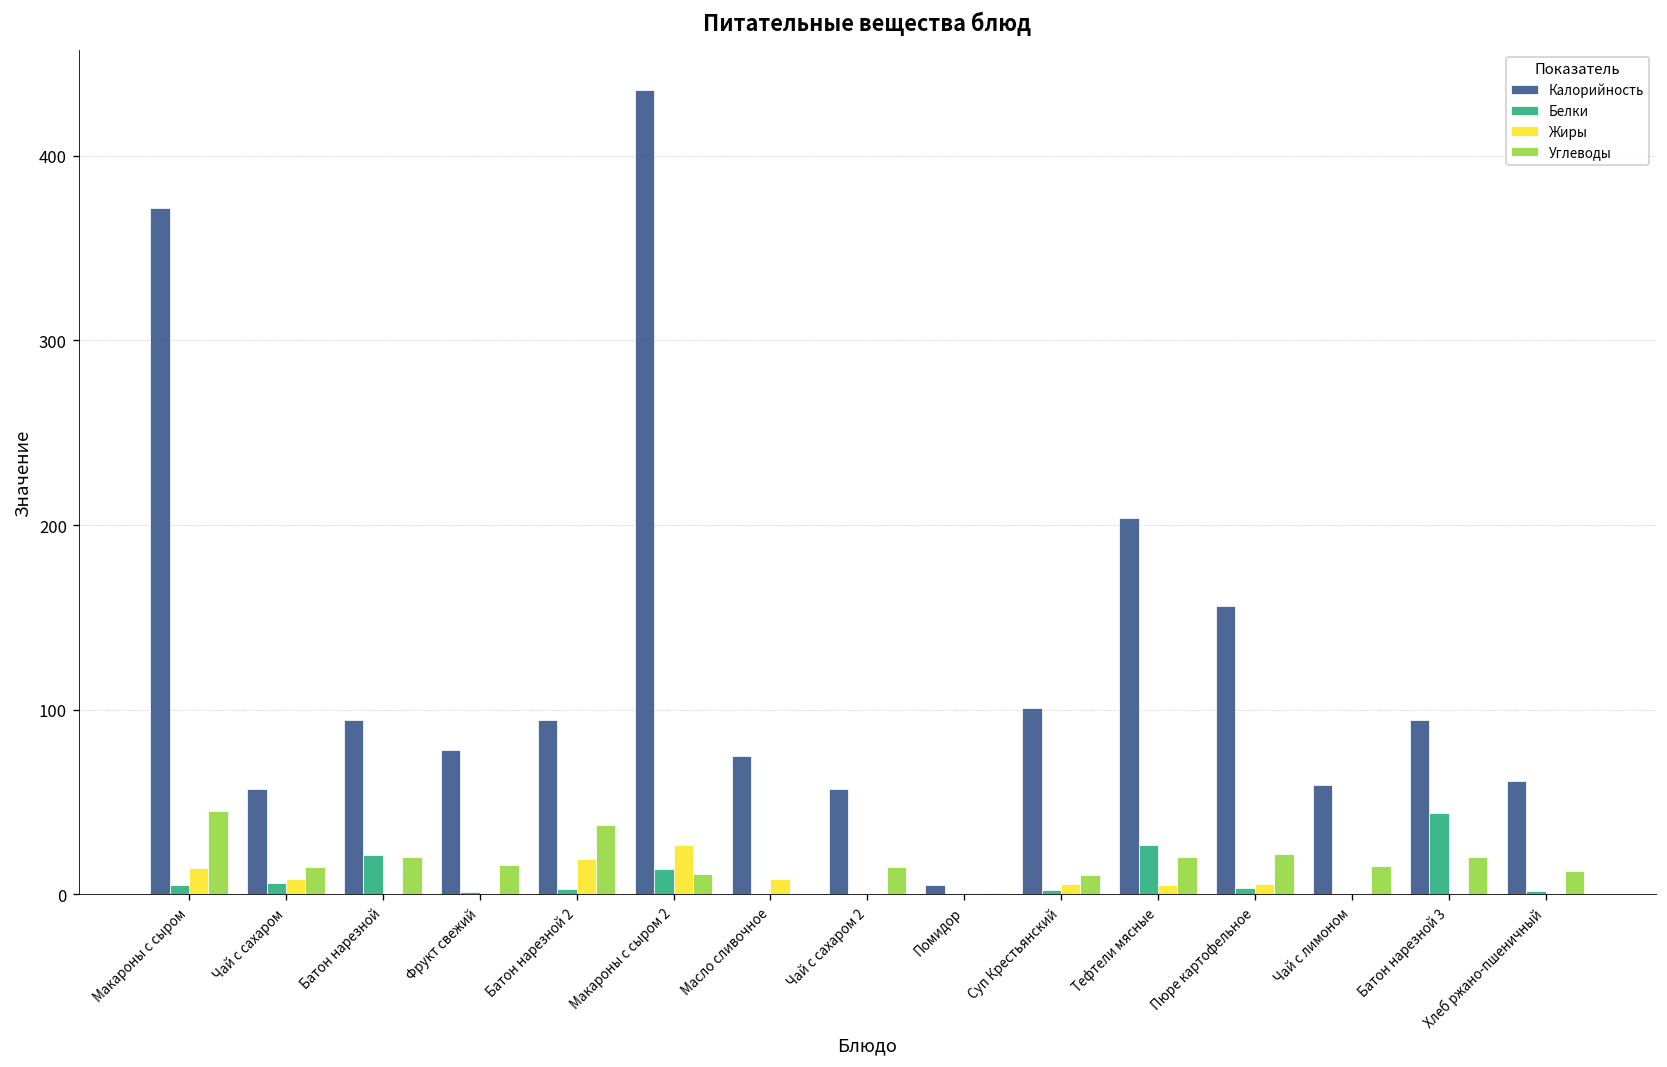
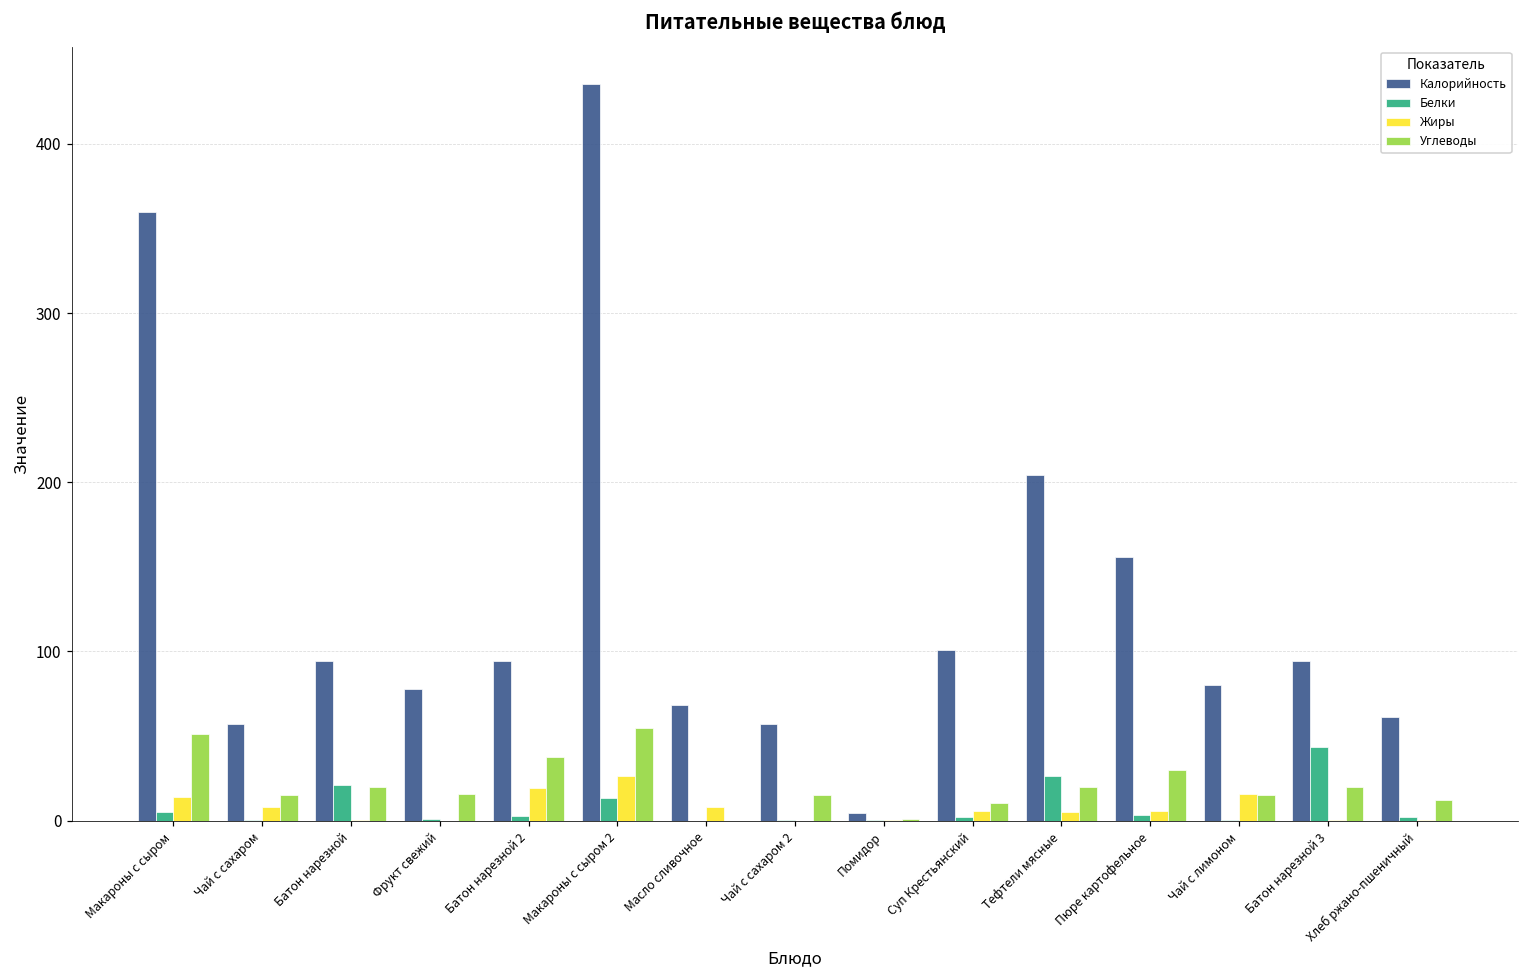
  {
    "Калорийность": {
-     "Макароны с сыром": 372,
+     "Макароны с сыром": 360,
      "Чай с сахаром": 57,
      "Батон нарезной": 95,
      "Фрукт свежий": 78,
      "Батон нарезной 2": 95,
      "Макароны с сыром 2": 436,
-     "Масло сливочное": 75,
+     "Масло сливочное": 69,
      "Чай с сахаром 2": 57,
      "Помидор": 5,
      "Суп Крестьянский": 101,
      "Тефтели мясные": 204,
      "Пюре картофельное": 156,
-     "Чай с лимоном": 59,
+     "Чай с лимоном": 80,
      "Батон нарезной 3": 95,
      "Хлеб ржано-пшеничный": 61
    },
    "Белки": {
      "Макароны с сыром": 5,
-     "Чай с сахаром": 6,
+     "Чай с сахаром": 0,
      "Батон нарезной": 21,
      "Батон нарезной 2": 3,
      "Макароны с сыром 2": 14,
      "Суп Крестьянский": 2,
      "Тефтели мясные": 26,
      "Пюре картофельное": 3,
      "Батон нарезной 3": 44,
      "Хлеб ржано-пшеничный": 2
    },
    "Жиры": {
      "Макароны с сыром": 14,
      "Чай с сахаром": 8,
      "Фрукт свежий": 0,
      "Батон нарезной 2": 19,
      "Макароны с сыром 2": 26,
      "Масло сливочное": 8,
      "Суп Крестьянский": 5,
      "Тефтели мясные": 5,
      "Пюре картофельное": 6,
-     "Чай с лимоном": 0
+     "Чай с лимоном": 16
    },
    "Углеводы": {
-     "Макароны с сыром": 45,
+     "Макароны с сыром": 51,
      "Чай с сахаром": 15,
      "Батон нарезной": 20,
      "Фрукт свежий": 16,
      "Батон нарезной 2": 38,
-     "Макароны с сыром 2": 11,
+     "Макароны с сыром 2": 55,
      "Чай с сахаром 2": 15,
      "Суп Крестьянский": 11,
      "Тефтели мясные": 20,
-     "Пюре картофельное": 22,
+     "Пюре картофельное": 30,
      "Чай с лимоном": 15,
      "Батон нарезной 3": 20,
      "Хлеб ржано-пшеничный": 13
    }
  }
